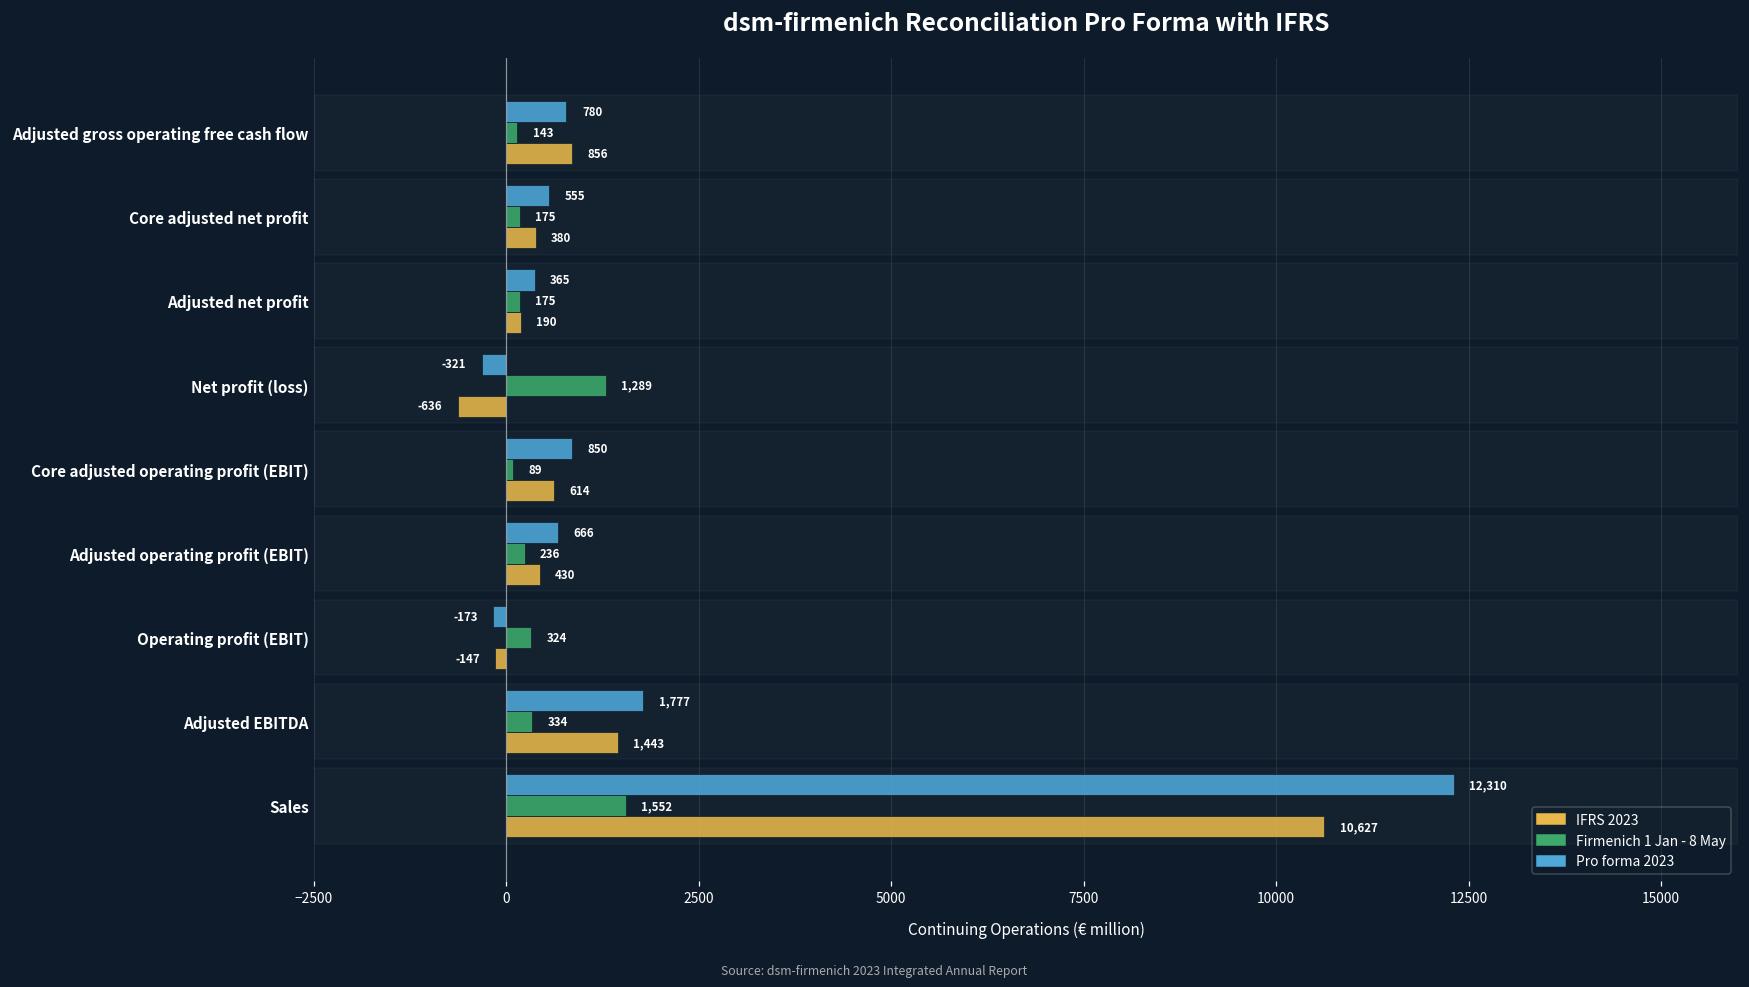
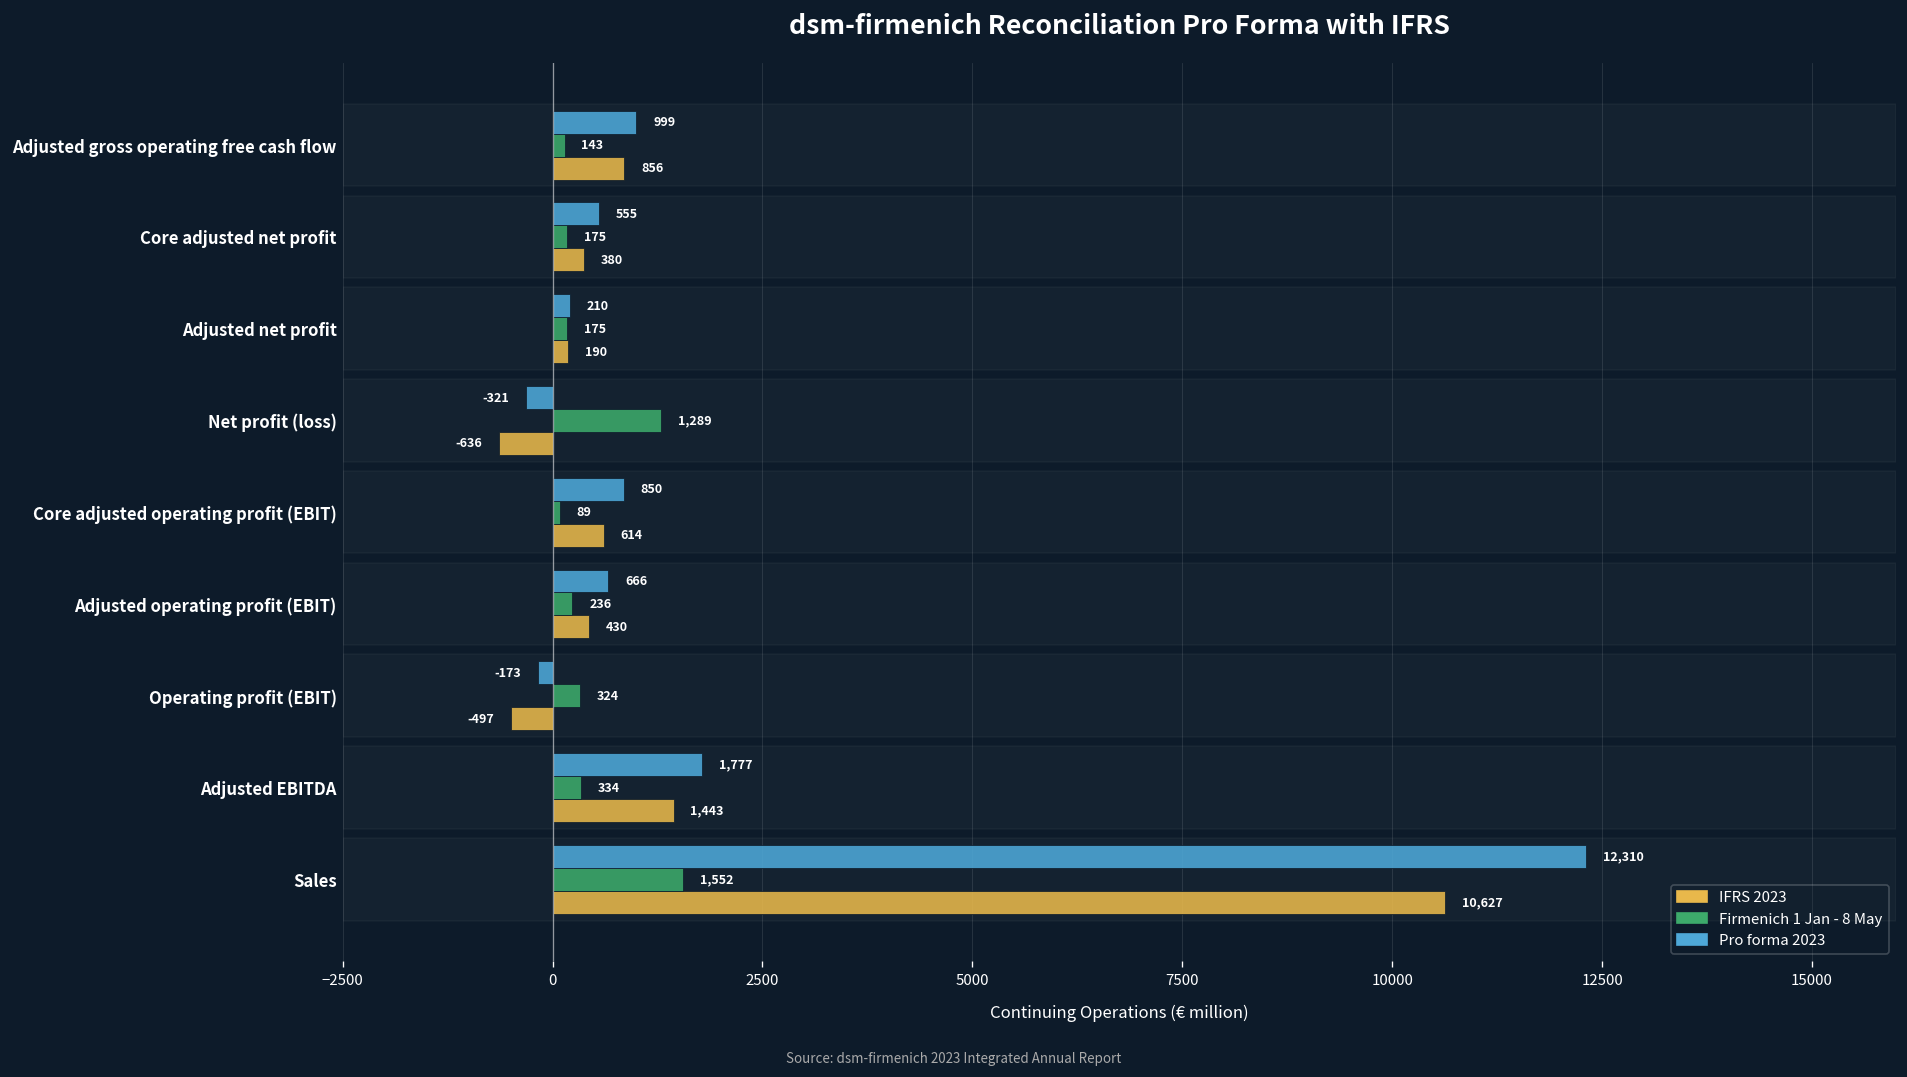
  {
    "IFRS 2023": {
      "Adjusted gross operating free cash flow": "856",
      "Core adjusted net profit": "380",
      "Adjusted net profit": "190",
      "Net profit (loss)": "-636",
      "Core adjusted operating profit (EBIT)": "614",
      "Adjusted operating profit (EBIT)": "430",
-     "Operating profit (EBIT)": "-147",
+     "Operating profit (EBIT)": "-497",
      "Adjusted EBITDA": "1,443",
      "Sales": "10,627"
    },
    "Firmenich 1 Jan - 8 May": {
      "Adjusted gross operating free cash flow": "143",
      "Core adjusted net profit": "175",
      "Adjusted net profit": "175",
      "Net profit (loss)": "1,289",
      "Core adjusted operating profit (EBIT)": "89",
      "Adjusted operating profit (EBIT)": "236",
      "Operating profit (EBIT)": "324",
      "Adjusted EBITDA": "334",
      "Sales": "1,552"
    },
    "Pro forma 2023": {
-     "Adjusted gross operating free cash flow": "780",
+     "Adjusted gross operating free cash flow": "999",
      "Core adjusted net profit": "555",
-     "Adjusted net profit": "365",
+     "Adjusted net profit": "210",
      "Net profit (loss)": "-321",
      "Core adjusted operating profit (EBIT)": "850",
      "Adjusted operating profit (EBIT)": "666",
      "Operating profit (EBIT)": "-173",
      "Adjusted EBITDA": "1,777",
      "Sales": "12,310"
    }
  }
